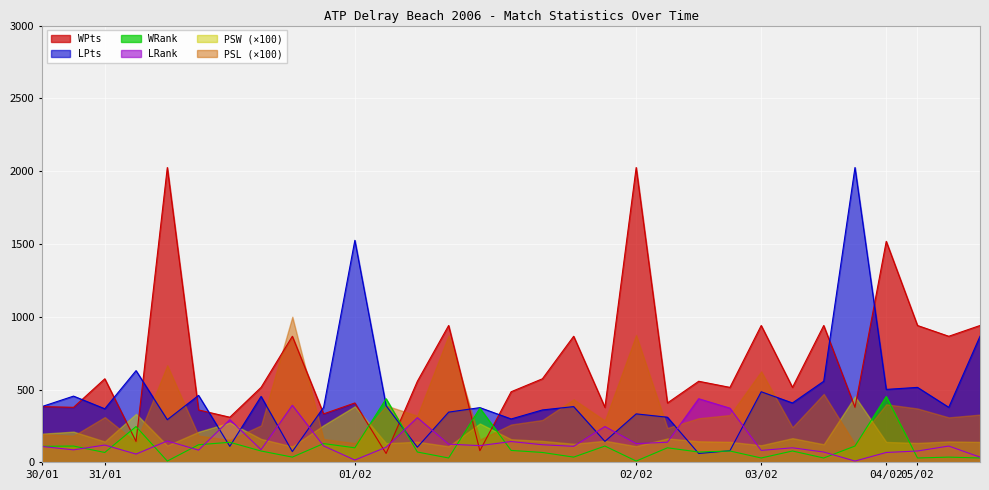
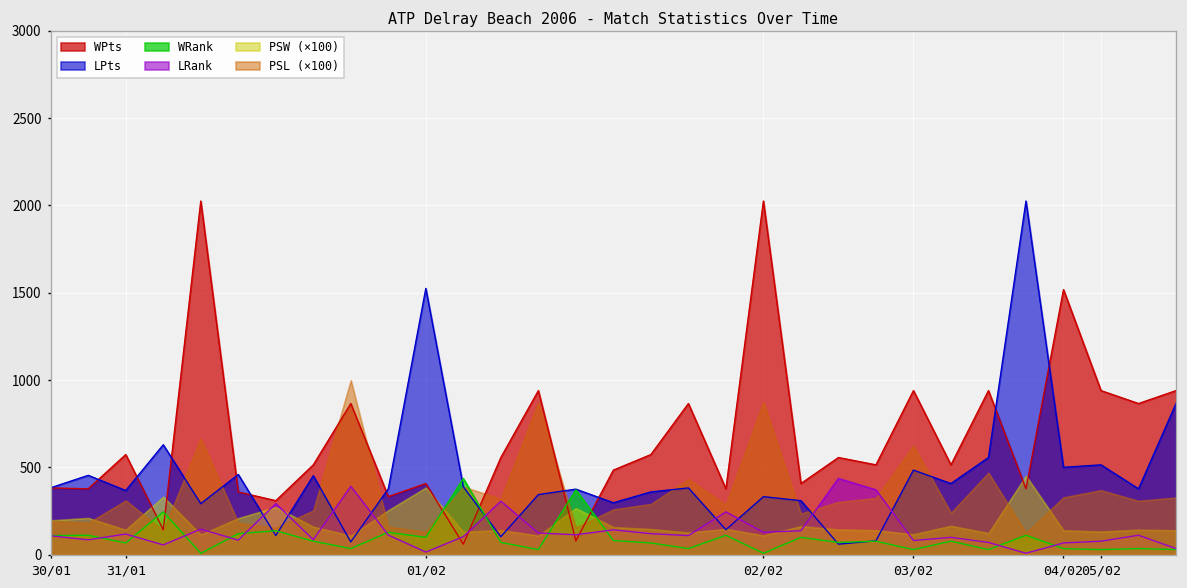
  {
    "WPts": {
      "04/02": 1520
    },
    "LPts": {
      "04/02": 500
    },
    "WRank": {
-     "04/02": 450
+     "04/02": 40
    },
    "LRank": {
      "04/02": 70
    },
    "PSW (×100)": {
      "04/02": 140
    },
    "PSL (×100)": {
-     "04/02": 400
+     "04/02": 330
    }
  }
